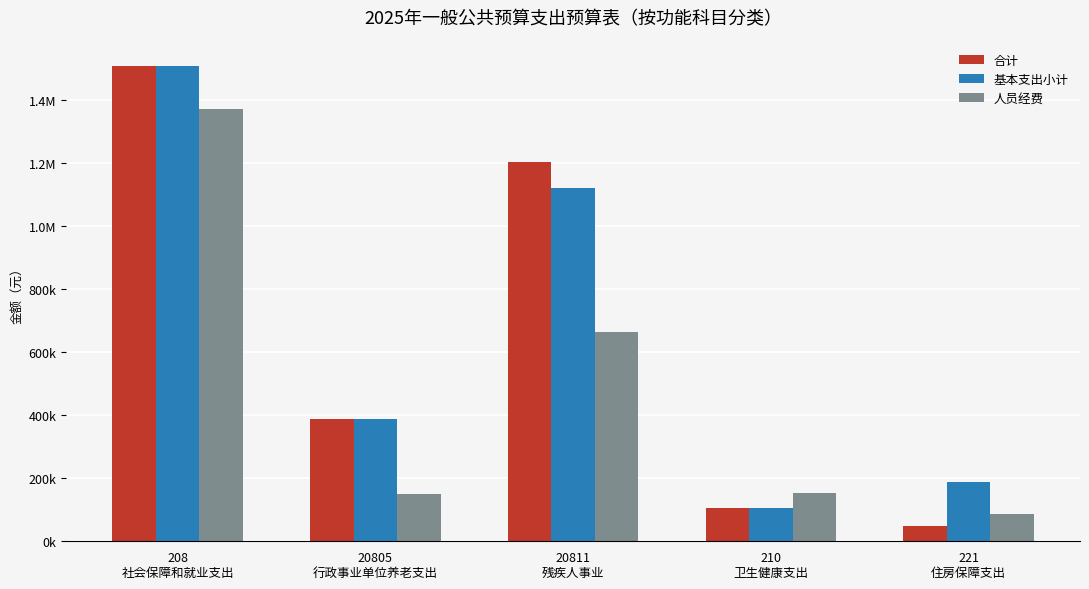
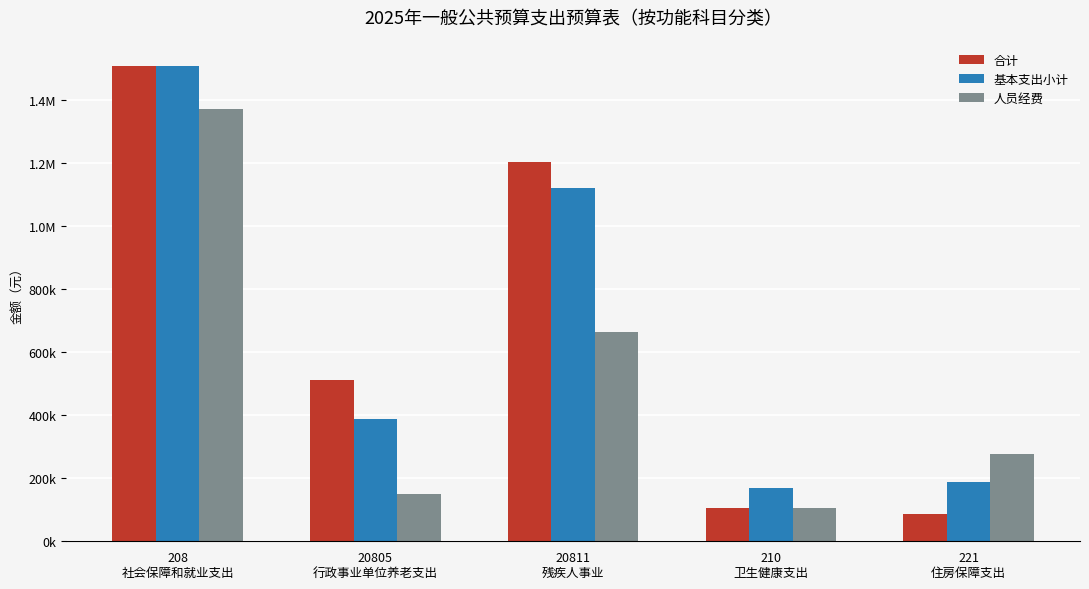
  {
    "合计": {
      "208 社会保障和就业支出": 1510000,
-     "20805 行政事业单位养老支出": 390000,
+     "20805 行政事业单位养老支出": 510000,
      "20811 残疾人事业": 1200000,
      "210 卫生健康支出": 110000,
-     "221 住房保障支出": 50000
+     "221 住房保障支出": 90000
    },
    "基本支出小计": {
      "208 社会保障和就业支出": 1510000,
      "20805 行政事业单位养老支出": 390000,
      "20811 残疾人事业": 1120000,
-     "210 卫生健康支出": 110000,
+     "210 卫生健康支出": 170000,
      "221 住房保障支出": 190000
    },
    "人员经费": {
      "208 社会保障和就业支出": 1370000,
      "20805 行政事业单位养老支出": 150000,
      "20811 残疾人事业": 660000,
-     "210 卫生健康支出": 150000,
-     "221 住房保障支出": 90000
+     "210 卫生健康支出": 110000,
+     "221 住房保障支出": 280000
    }
  }
